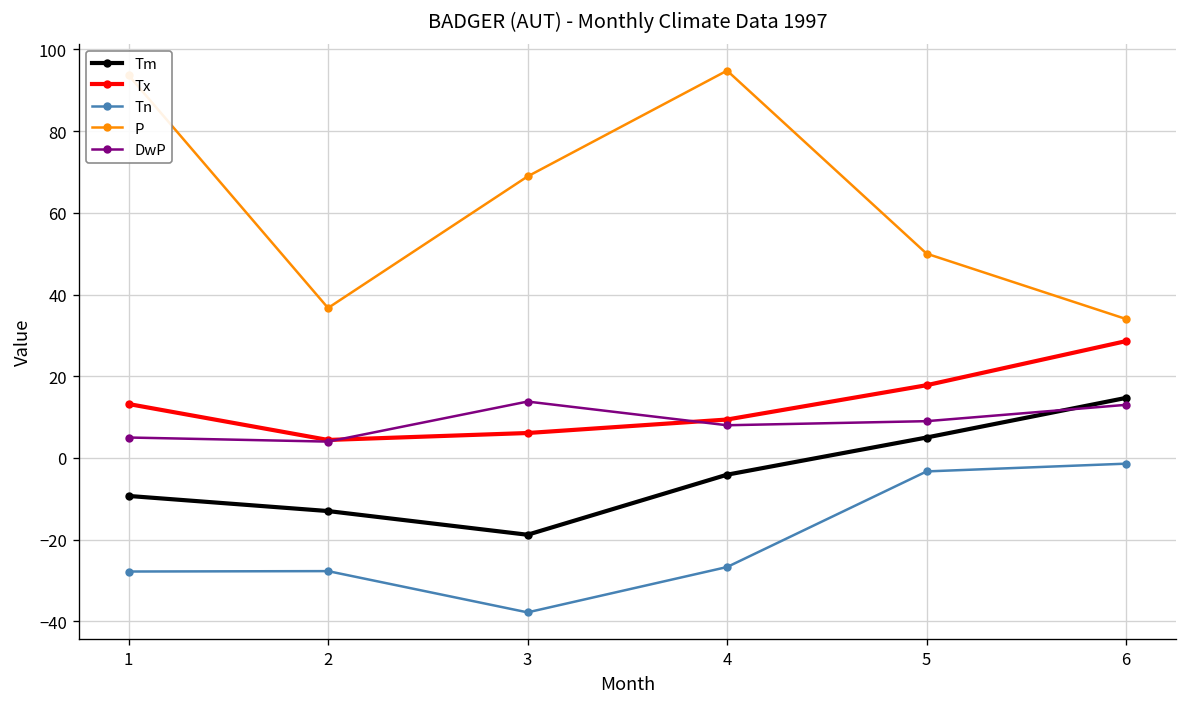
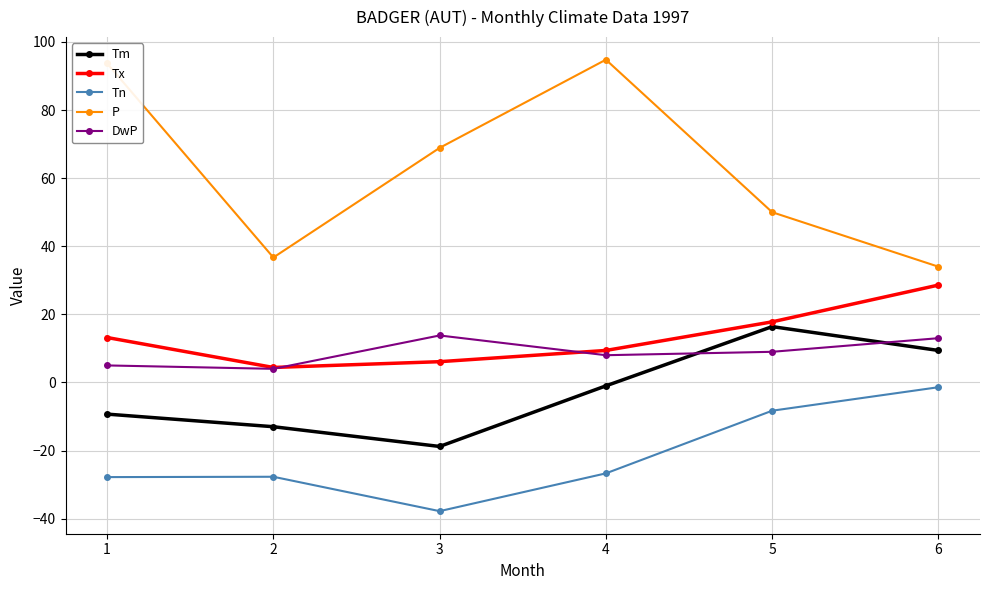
  {
    "Tm": {
      "1": -9,
      "2": -13,
      "3": -19,
-     "4": -4,
-     "5": 5,
-     "6": 15
+     "4": -1,
+     "5": 16,
+     "6": 9
    },
    "Tx": {
      "1": 13,
      "3": 6,
      "4": 9,
      "5": 18,
      "6": 29
    },
    "Tn": {
      "1": -28,
      "2": -28,
      "3": -38,
      "4": -27,
-     "5": -3,
+     "5": -8,
      "6": -1
    },
    "P": {
      "2": 37,
      "3": 69,
      "4": 95,
      "5": 50,
      "6": 34
    },
    "DwP": {
      "1": 5,
      "3": 14,
      "4": 8,
      "5": 9,
      "6": 13
    }
  }
